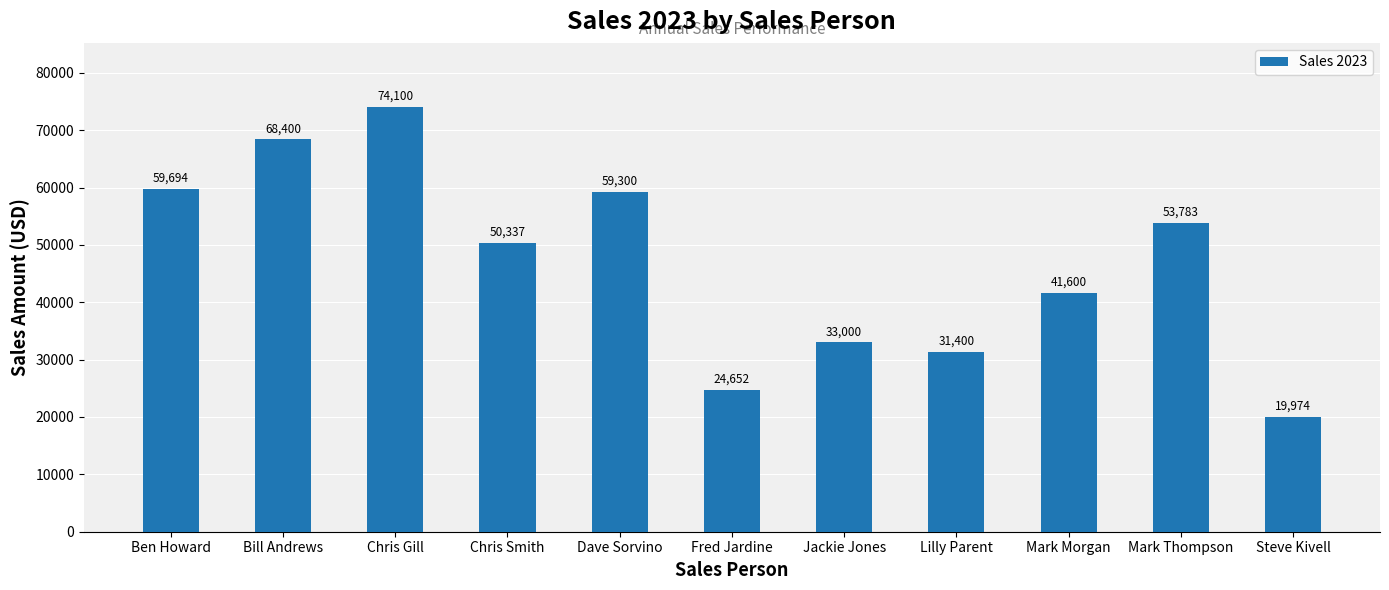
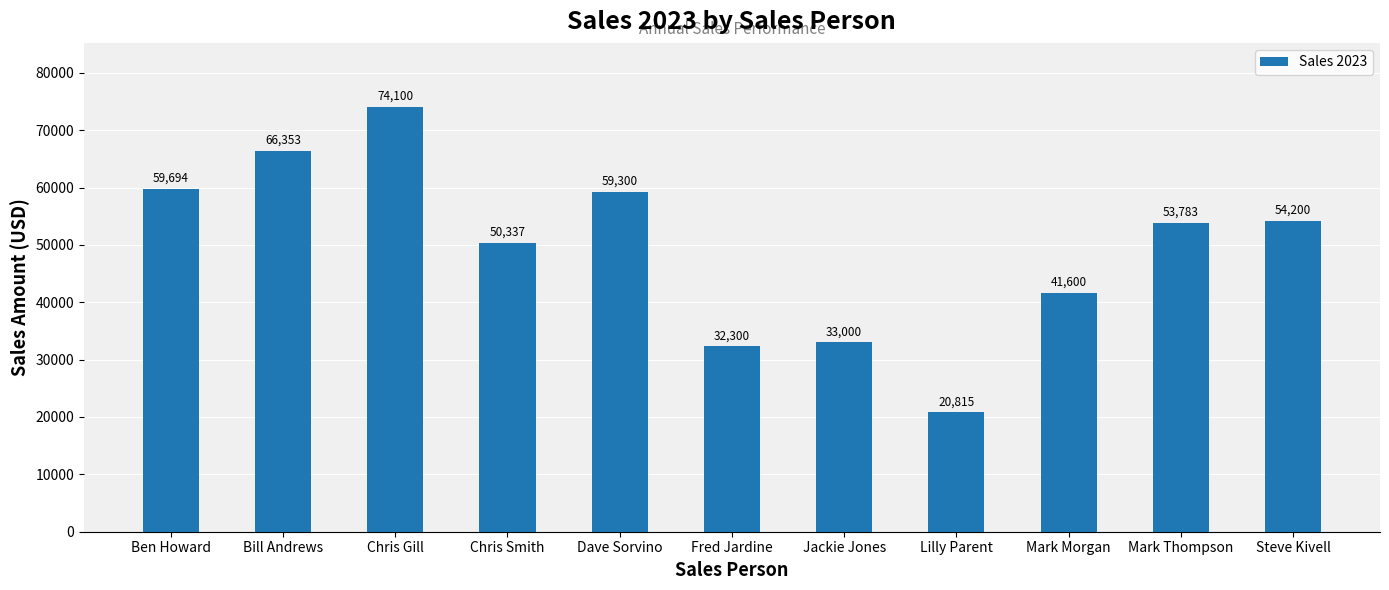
  {
    "Ben Howard": "59,694",
-   "Bill Andrews": "68,400",
+   "Bill Andrews": "66,353",
    "Chris Gill": "74,100",
    "Chris Smith": "50,337",
    "Dave Sorvino": "59,300",
-   "Fred Jardine": "24,652",
+   "Fred Jardine": "32,300",
    "Jackie Jones": "33,000",
-   "Lilly Parent": "31,400",
+   "Lilly Parent": "20,815",
    "Mark Morgan": "41,600",
    "Mark Thompson": "53,783",
-   "Steve Kivell": "19,974"
+   "Steve Kivell": "54,200"
  }
